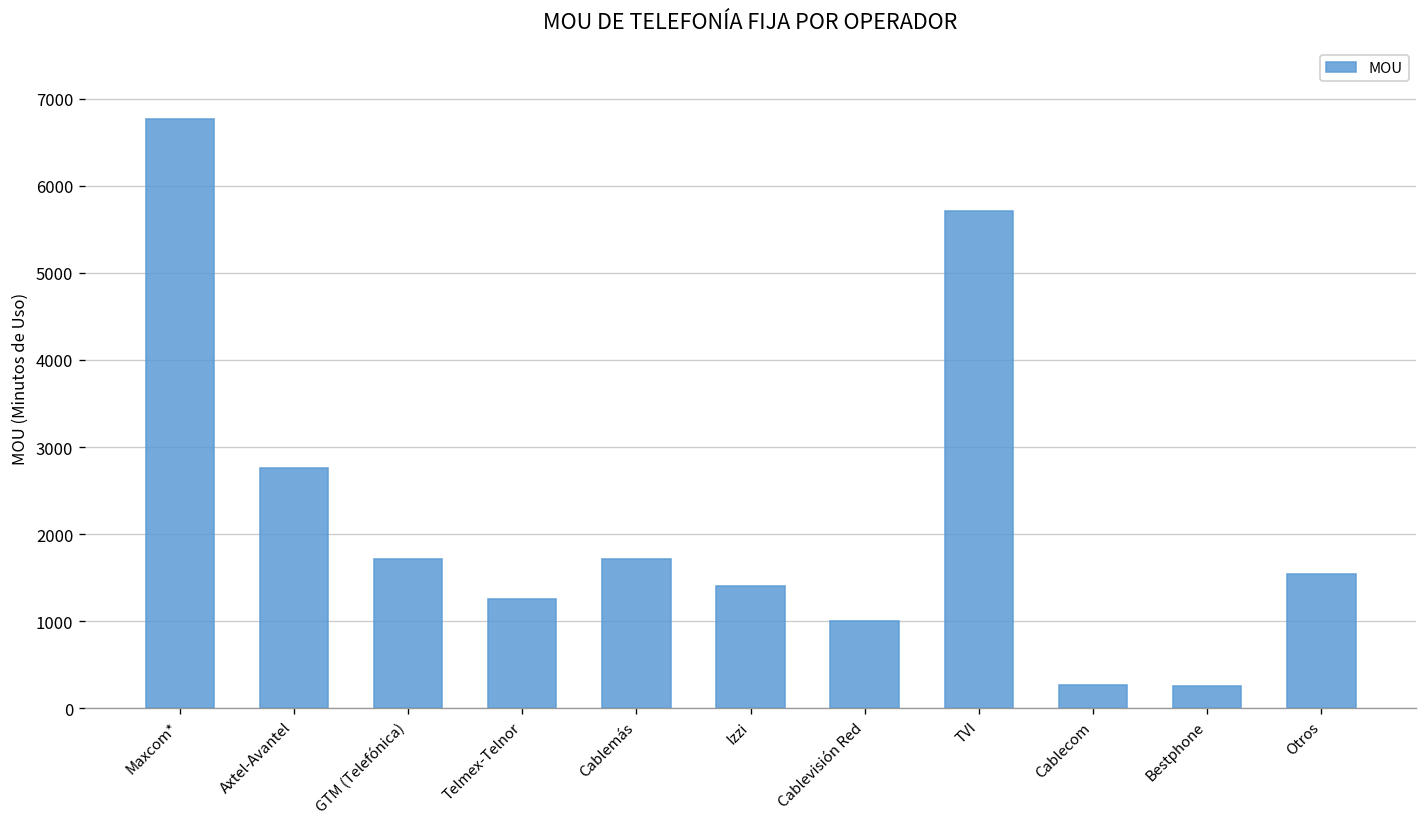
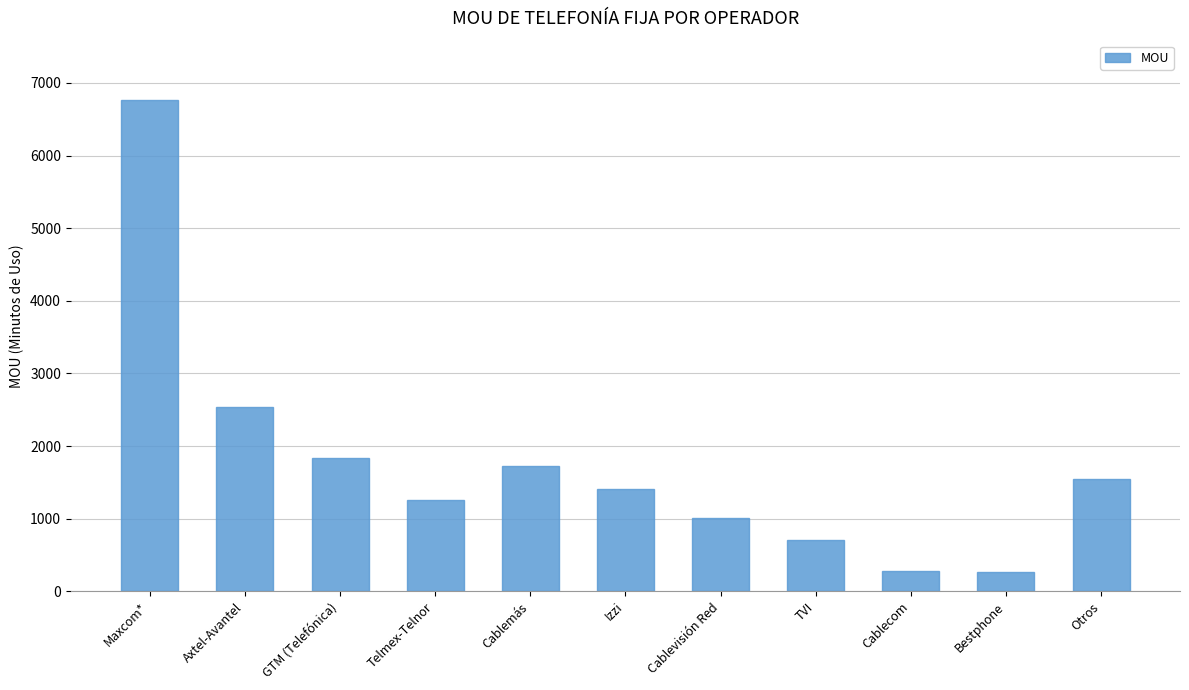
  {
    "Maxcom*": 6800,
-   "Axtel-Avantel": 2800,
-   "GTM (Telefónica)": 1700,
+   "Axtel-Avantel": 2500,
+   "GTM (Telefónica)": 1800,
    "Telmex-Telnor": 1300,
    "Cablemás": 1700,
    "Izzi": 1400,
    "Cablevisión Red": 1000,
-   "TVI": 5700,
+   "TVI": 700,
    "Cablecom": 300,
    "Bestphone": 300,
    "Otros": 1500
  }
